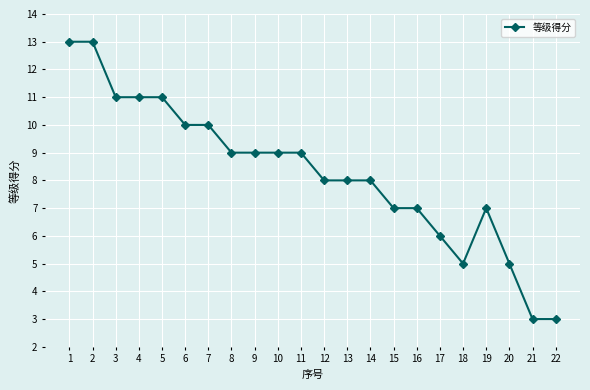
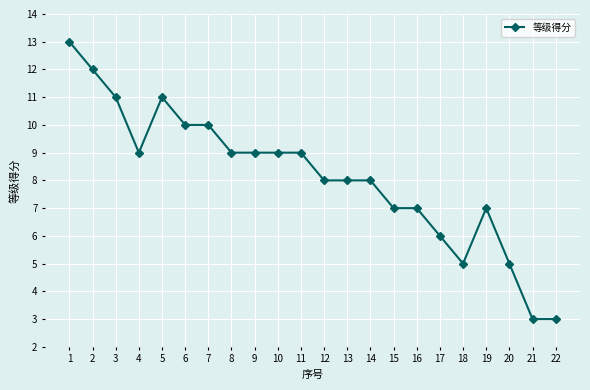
  {
    "1": 13,
-   "2": 13,
+   "2": 12,
    "3": 11,
-   "4": 11,
+   "4": 9,
    "5": 11,
    "6": 10,
    "7": 10,
    "8": 9,
    "9": 9,
    "10": 9,
    "11": 9,
    "12": 8,
    "13": 8,
    "14": 8,
    "15": 7,
    "16": 7,
    "17": 6,
    "18": 5,
    "19": 7,
    "20": 5,
    "21": 3,
    "22": 3
  }
